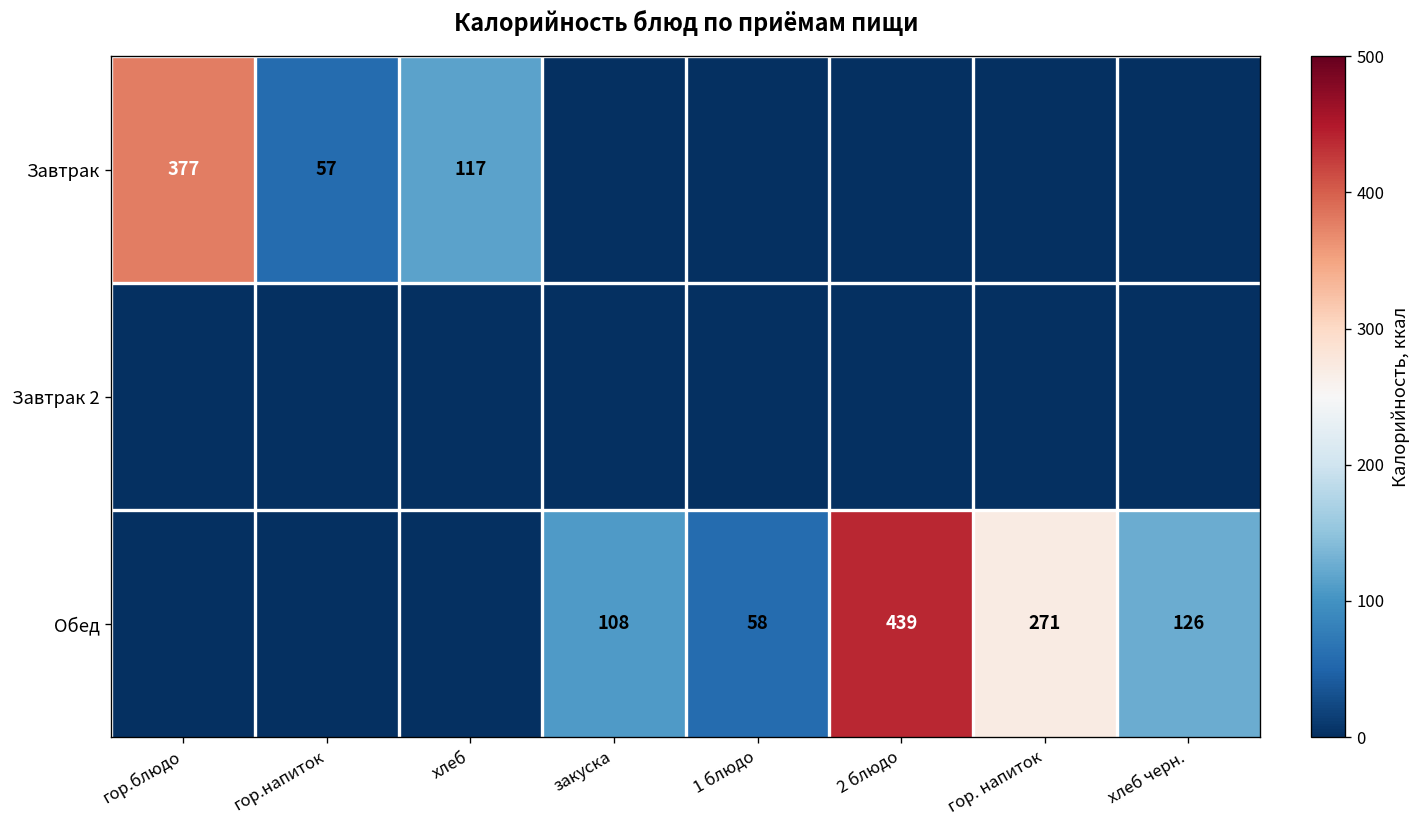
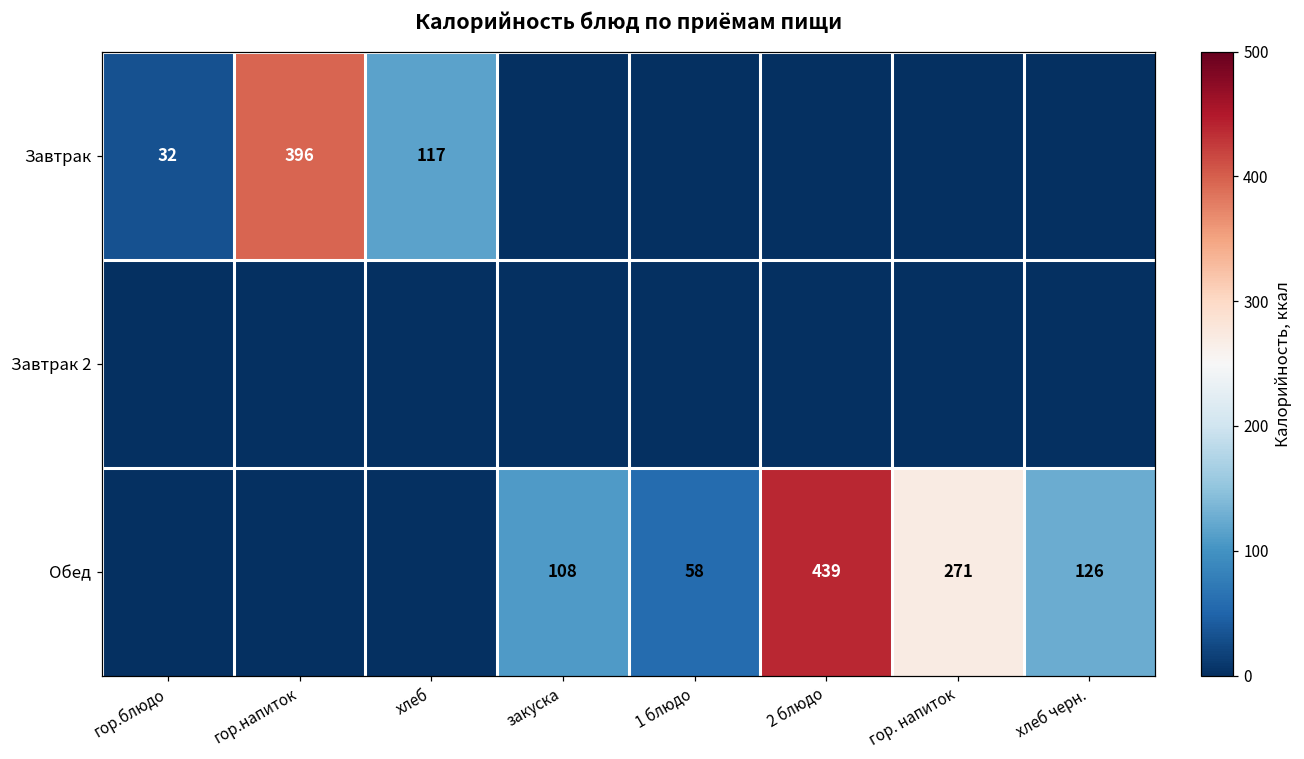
  {
    "Завтрак": {
-     "гор.блюдо": 377,
-     "гор.напиток": 57,
+     "гор.блюдо": 32,
+     "гор.напиток": 396,
      "хлеб": 117
    },
    "Обед": {
      "закуска": 108,
      "1 блюдо": 58,
      "2 блюдо": 439,
      "гор. напиток": 271,
      "хлеб черн.": 126
    }
  }
